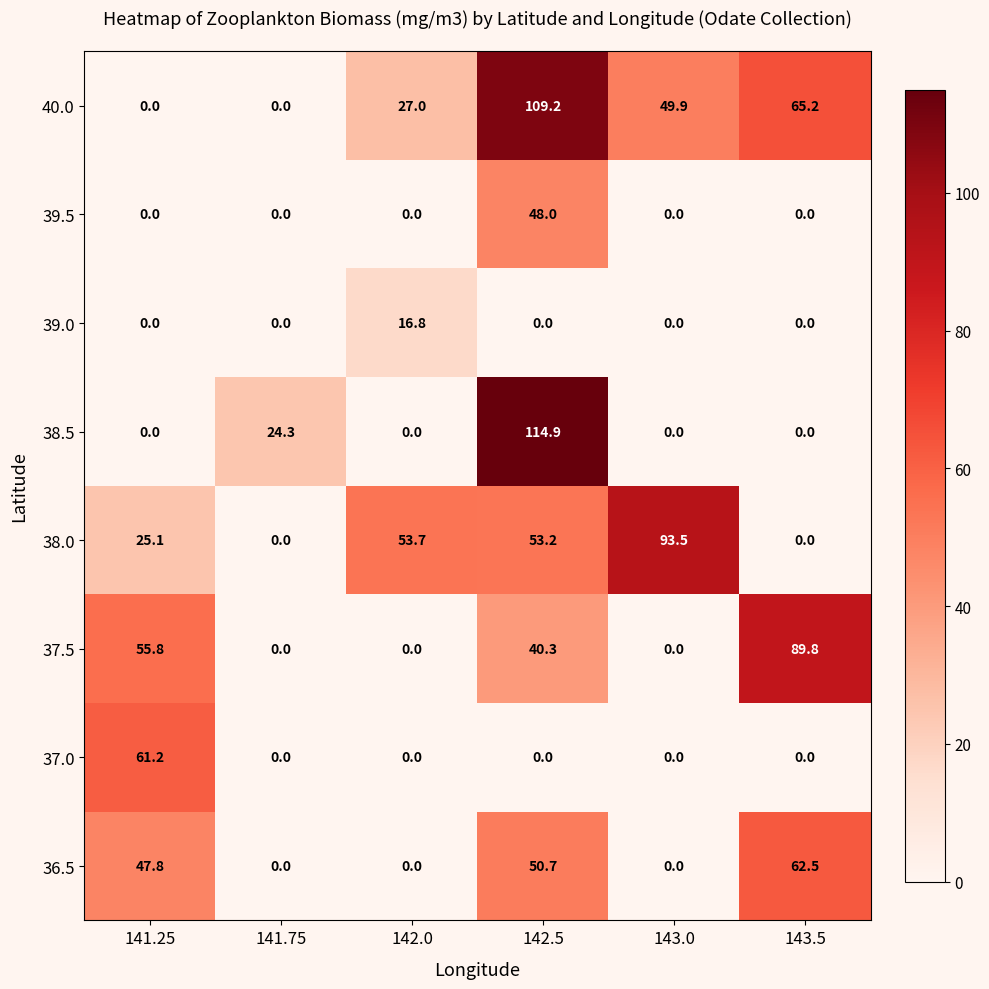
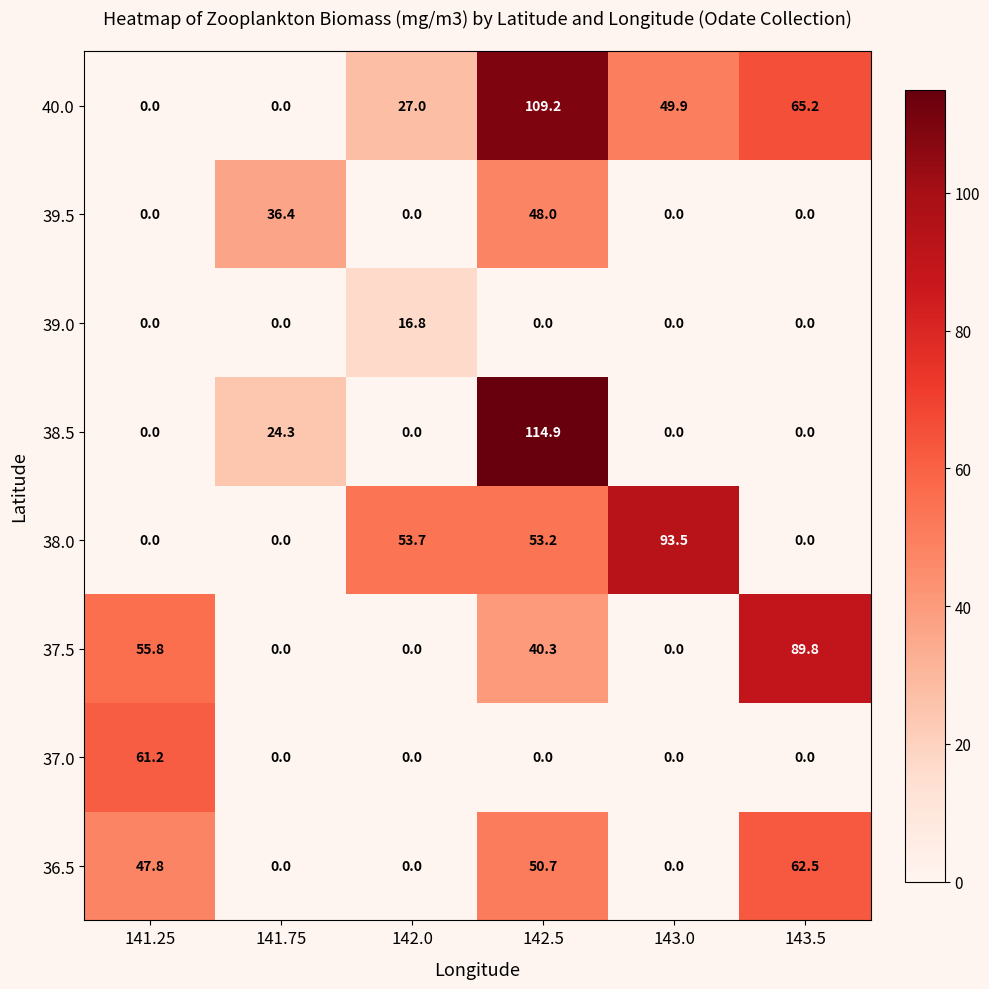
  {
    "40.0": {
      "141.25": 0.0,
      "141.75": 0.0,
      "142.0": 27.0,
      "142.5": 109.2,
      "143.0": 49.9,
      "143.5": 65.2
    },
    "39.5": {
      "141.25": 0.0,
-     "141.75": 0.0,
+     "141.75": 36.4,
      "142.0": 0.0,
      "142.5": 48.0,
      "143.0": 0.0,
      "143.5": 0.0
    },
    "39.0": {
      "141.25": 0.0,
      "141.75": 0.0,
      "142.0": 16.8,
      "142.5": 0.0,
      "143.0": 0.0,
      "143.5": 0.0
    },
    "38.5": {
      "141.25": 0.0,
      "141.75": 24.3,
      "142.0": 0.0,
      "142.5": 114.9,
      "143.0": 0.0,
      "143.5": 0.0
    },
    "38.0": {
-     "141.25": 25.1,
+     "141.25": 0.0,
      "141.75": 0.0,
      "142.0": 53.7,
      "142.5": 53.2,
      "143.0": 93.5,
      "143.5": 0.0
    },
    "37.5": {
      "141.25": 55.8,
      "141.75": 0.0,
      "142.0": 0.0,
      "142.5": 40.3,
      "143.0": 0.0,
      "143.5": 89.8
    },
    "37.0": {
      "141.25": 61.2,
      "141.75": 0.0,
      "142.0": 0.0,
      "142.5": 0.0,
      "143.0": 0.0,
      "143.5": 0.0
    },
    "36.5": {
      "141.25": 47.8,
      "141.75": 0.0,
      "142.0": 0.0,
      "142.5": 50.7,
      "143.0": 0.0,
      "143.5": 62.5
    }
  }
